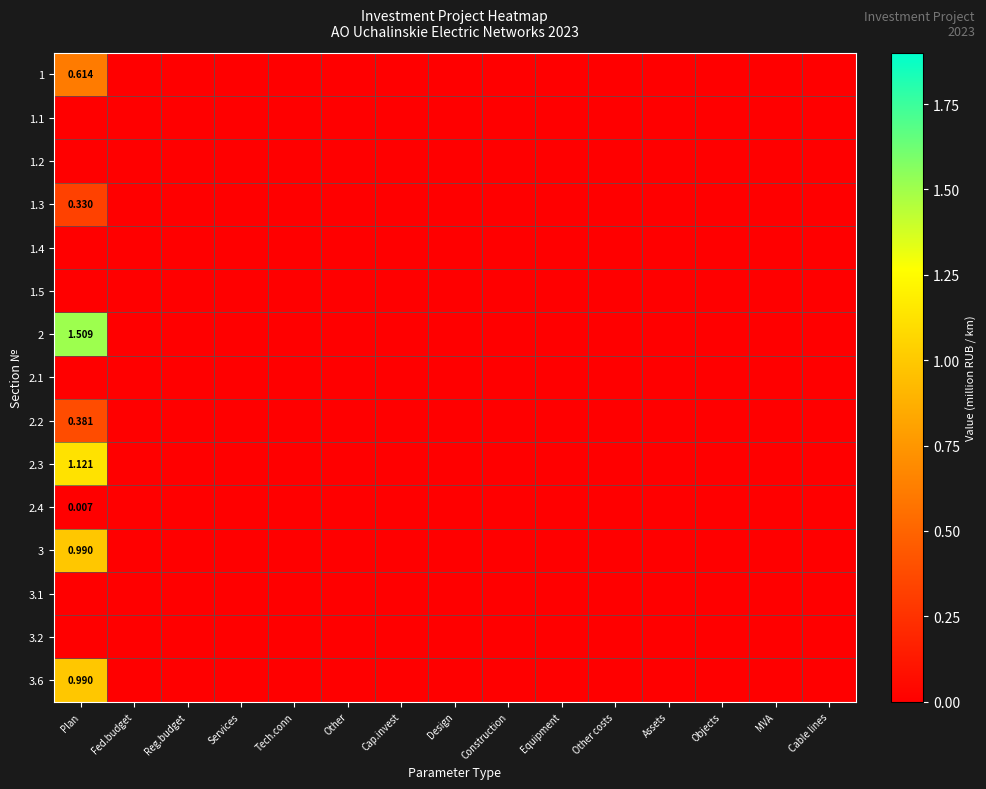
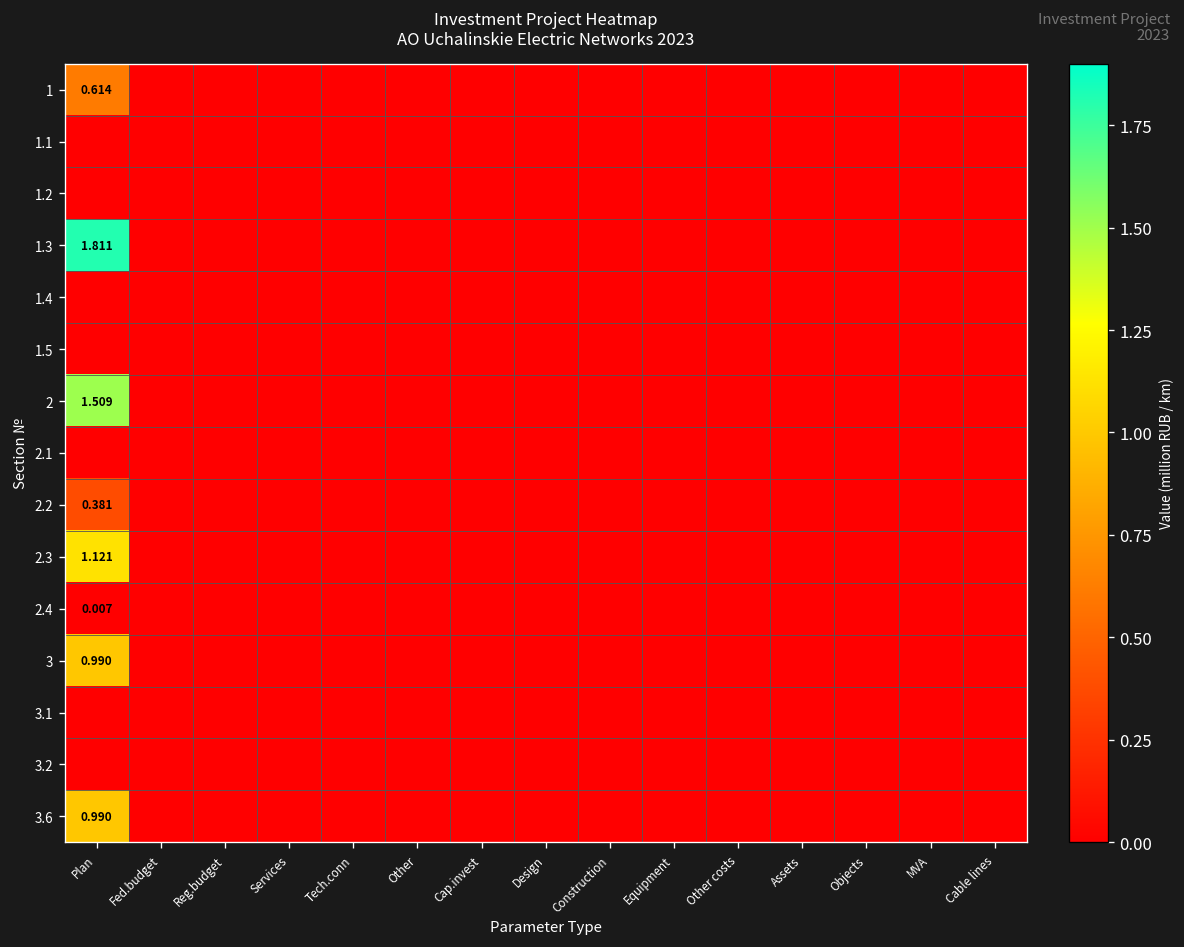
  {
    "1": {
      "Plan": 0.614
    },
    "1.3": {
-     "Plan": 0.330
+     "Plan": 1.811
    },
    "2": {
      "Plan": 1.509
    },
    "2.2": {
      "Plan": 0.381
    },
    "2.3": {
      "Plan": 1.121
    },
    "2.4": {
      "Plan": 0.007
    },
    "3": {
      "Plan": 0.990
    },
    "3.6": {
      "Plan": 0.990
    }
  }
